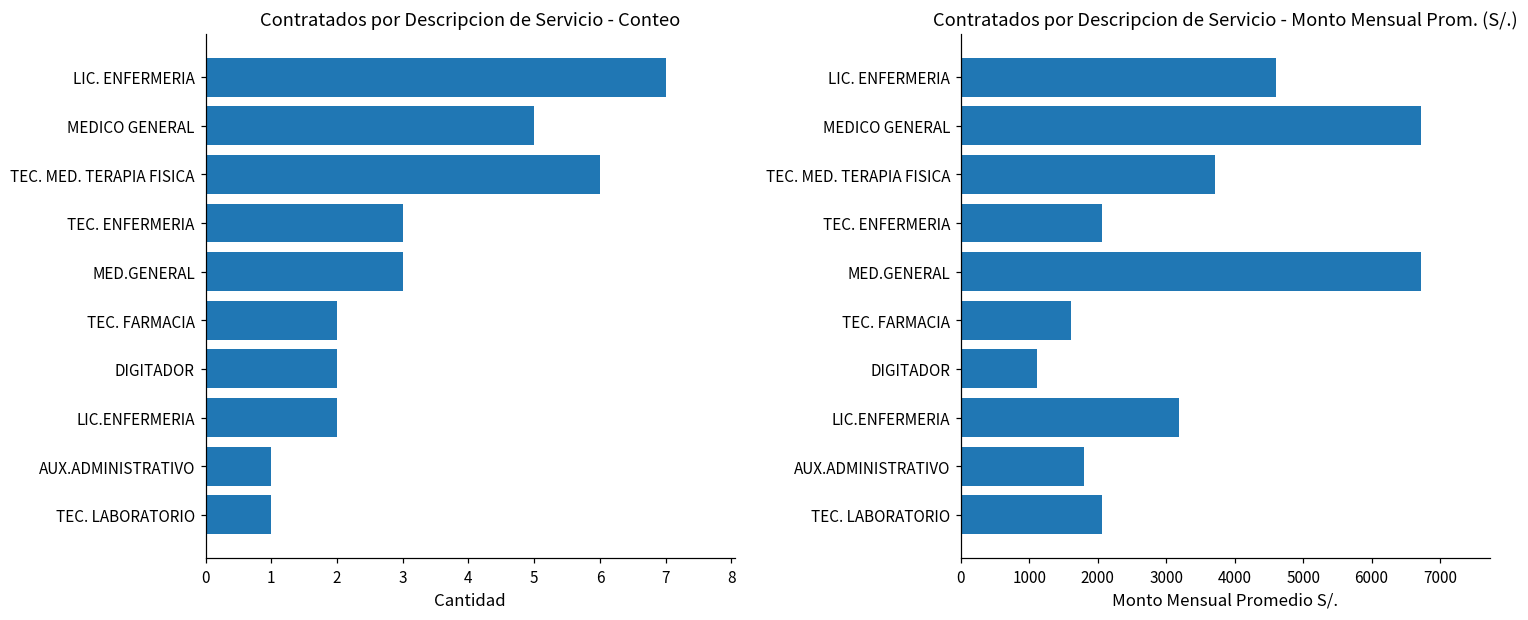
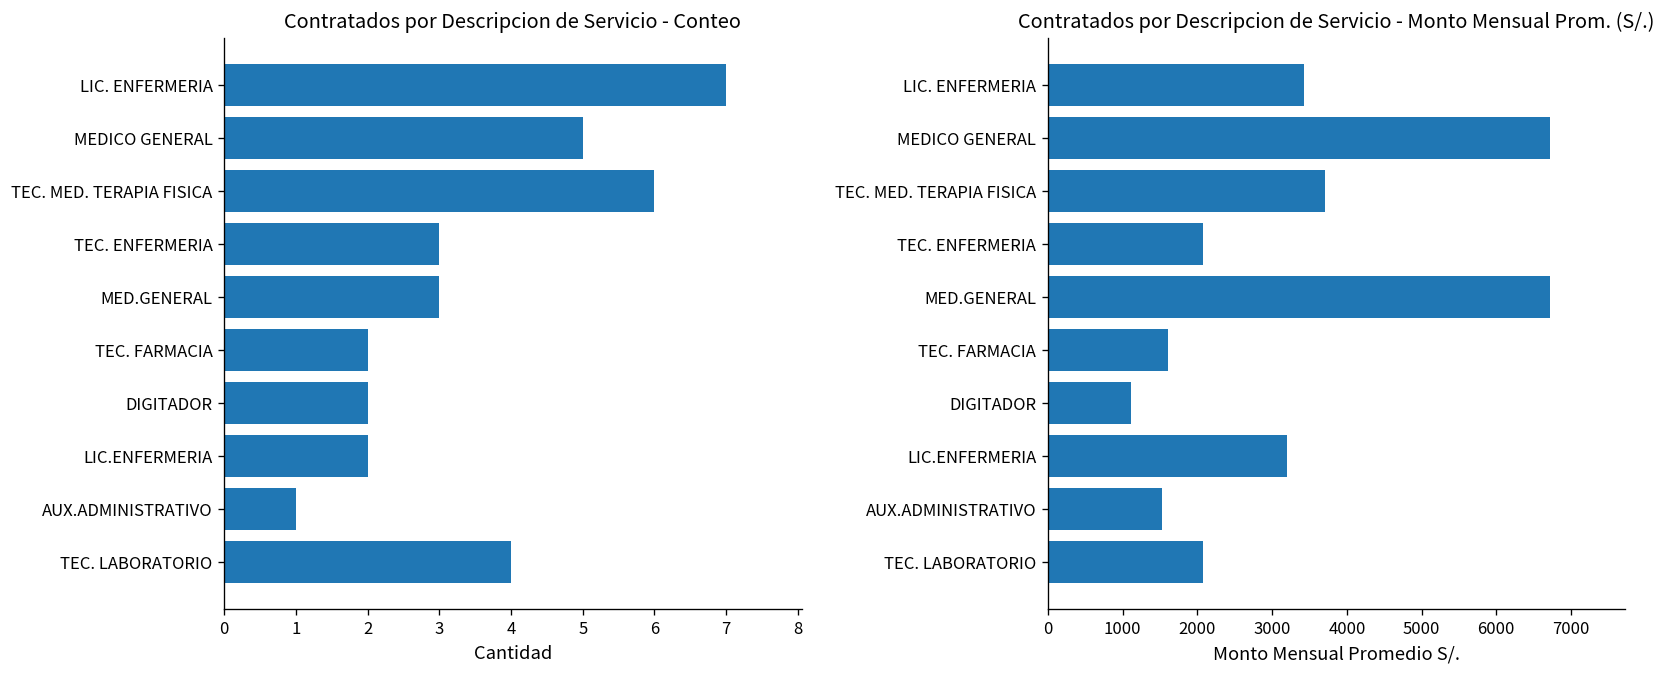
  {
    "Contratados por Descripcion de Servicio - Conteo": {
      "LIC. ENFERMERIA": 7,
      "MEDICO GENERAL": 5,
      "TEC. MED. TERAPIA FISICA": 6,
      "TEC. ENFERMERIA": 3,
      "MED.GENERAL": 3,
      "TEC. FARMACIA": 2,
      "DIGITADOR": 2,
      "LIC.ENFERMERIA": 2,
      "AUX.ADMINISTRATIVO": 1,
-     "TEC. LABORATORIO": 1
+     "TEC. LABORATORIO": 4
    },
    "Contratados por Descripcion de Servicio - Monto Mensual Prom. (S/.)": {
-     "LIC. ENFERMERIA": 4600,
+     "LIC. ENFERMERIA": 3400,
      "MEDICO GENERAL": 6700,
      "TEC. MED. TERAPIA FISICA": 3700,
      "TEC. ENFERMERIA": 2100,
      "MED.GENERAL": 6700,
      "TEC. FARMACIA": 1600,
      "DIGITADOR": 1100,
      "LIC.ENFERMERIA": 3200,
-     "AUX.ADMINISTRATIVO": 1800,
+     "AUX.ADMINISTRATIVO": 1500,
      "TEC. LABORATORIO": 2100
    }
  }
